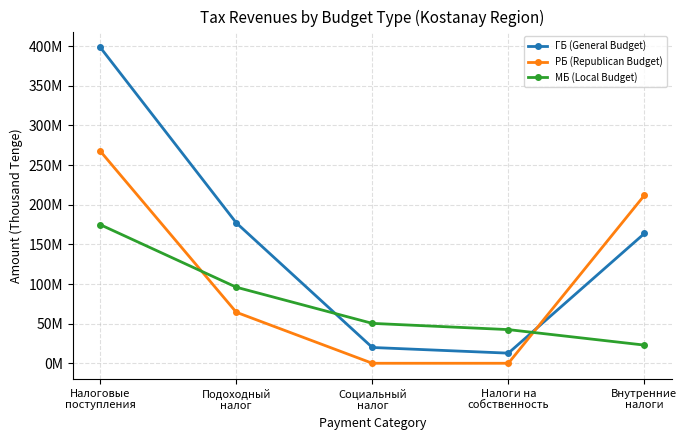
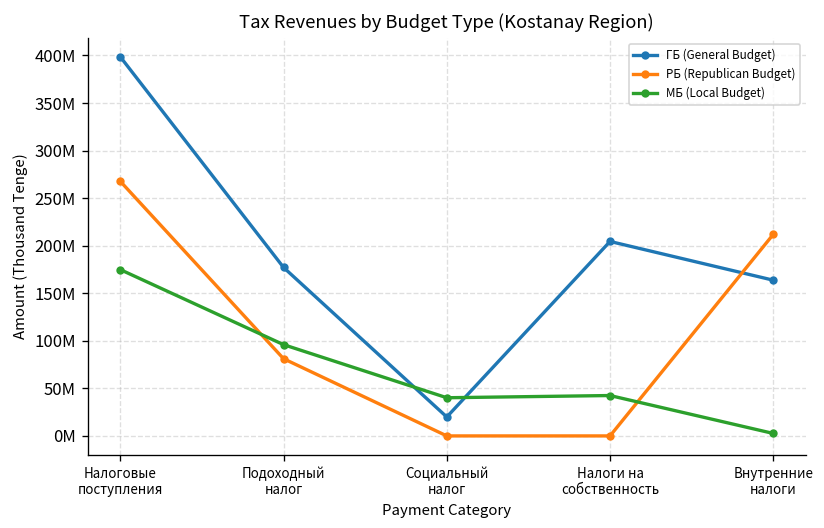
  {
    "ГБ (General Budget)": {
      "Налоговые поступления": 400000000,
      "Подоходный налог": 180000000,
      "Социальный налог": 20000000,
-     "Налоги на собственность": 10000000,
+     "Налоги на собственность": 200000000,
      "Внутренние налоги": 160000000
    },
    "РБ (Republican Budget)": {
      "Налоговые поступления": 270000000,
-     "Подоходный налог": 60000000,
+     "Подоходный налог": 80000000,
      "Социальный налог": 0,
      "Налоги на собственность": 0,
      "Внутренние налоги": 210000000
    },
    "МБ (Local Budget)": {
      "Налоговые поступления": 170000000,
      "Подоходный налог": 100000000,
-     "Социальный налог": 50000000,
+     "Социальный налог": 40000000,
      "Налоги на собственность": 40000000,
-     "Внутренние налоги": 20000000
+     "Внутренние налоги": 0
    }
  }
